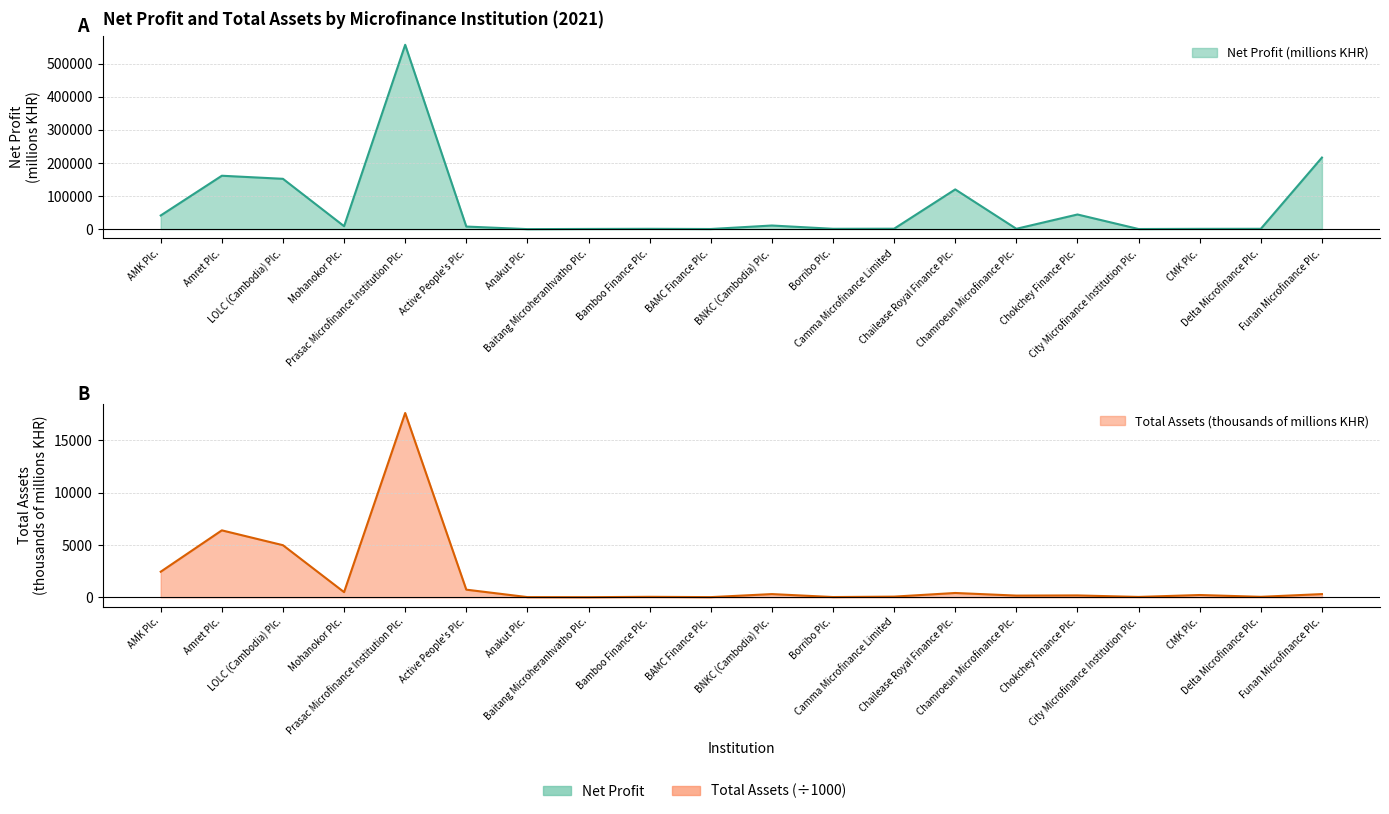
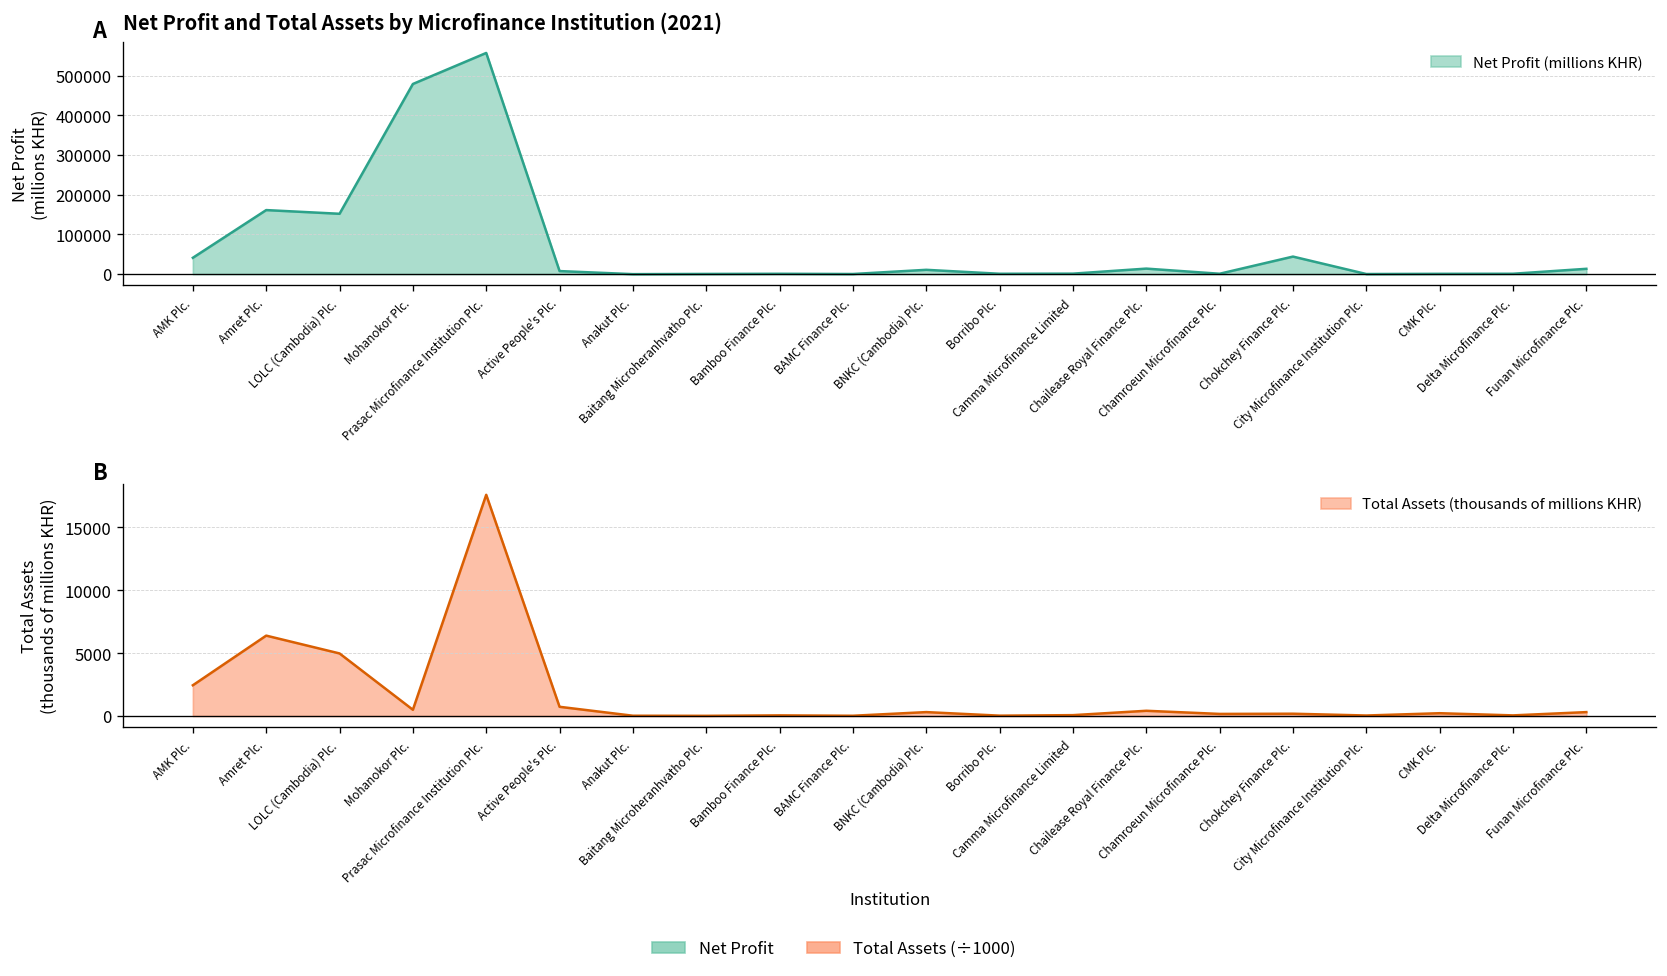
  {
    "Net Profit and Total Assets by Microfinance Institution (2021)": {
      "AMK Plc.": 40000,
      "Amret Plc.": 160000,
      "LOLC (Cambodia) Plc.": 150000,
-     "Mohanokor Plc.": 10000,
+     "Mohanokor Plc.": 480000,
      "Prasac Microfinance Institution Plc.": 560000,
      "Active People's Plc.": 10000,
      "Anakut Plc.": 0,
      "Baitang Microheranhvatho Plc.": 0,
      "Bamboo Finance Plc.": 0,
      "BAMC Finance Plc.": 0,
      "BNKC (Cambodia) Plc.": 10000,
      "Borribo Plc.": 0,
      "Camma Microfinance Limited": 0,
-     "Chailease Royal Finance Plc.": 120000,
+     "Chailease Royal Finance Plc.": 10000,
      "Chamroeun Microfinance Plc.": 0,
      "Chokchey Finance Plc.": 40000,
      "City Microfinance Institution Plc.": 0,
      "CMK Plc.": 0,
      "Delta Microfinance Plc.": 0,
-     "Funan Microfinance Plc.": 220000
+     "Funan Microfinance Plc.": 10000
    }
  }
